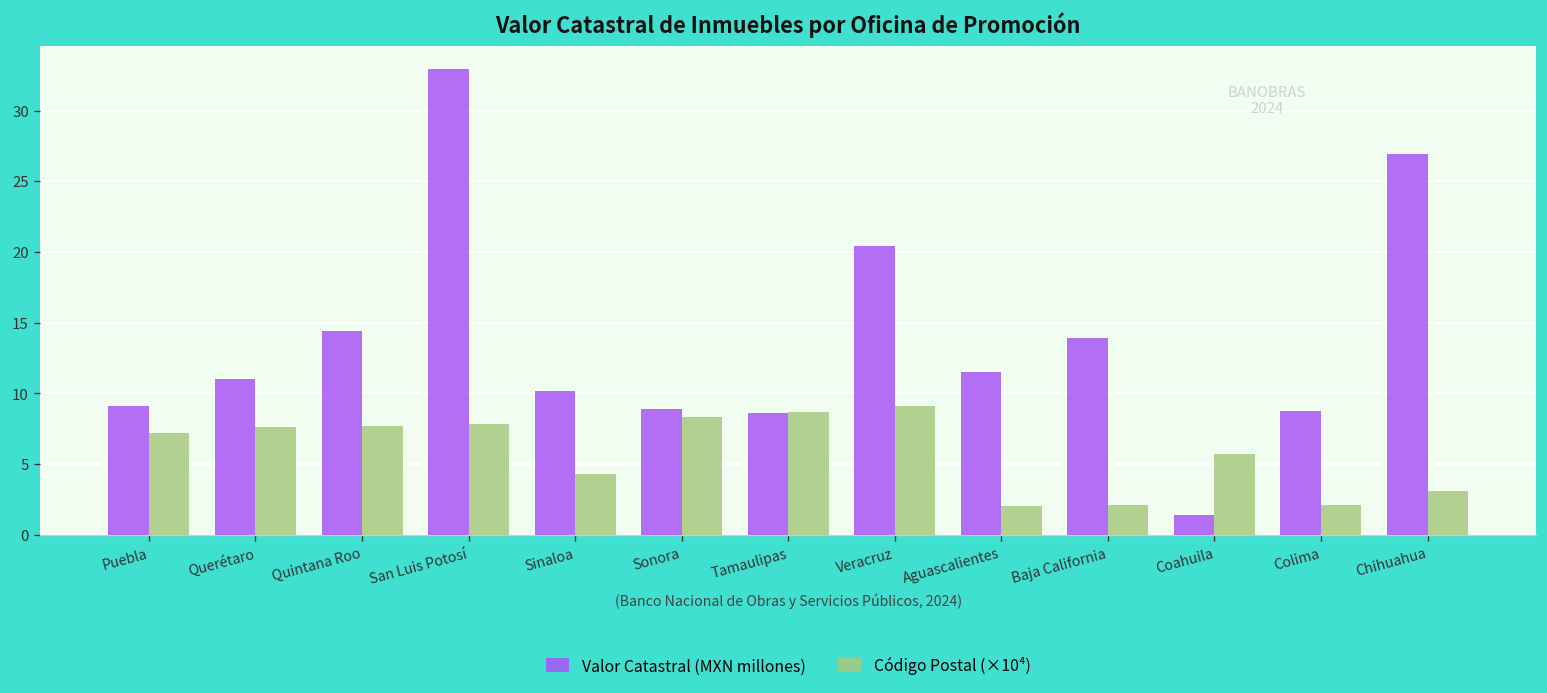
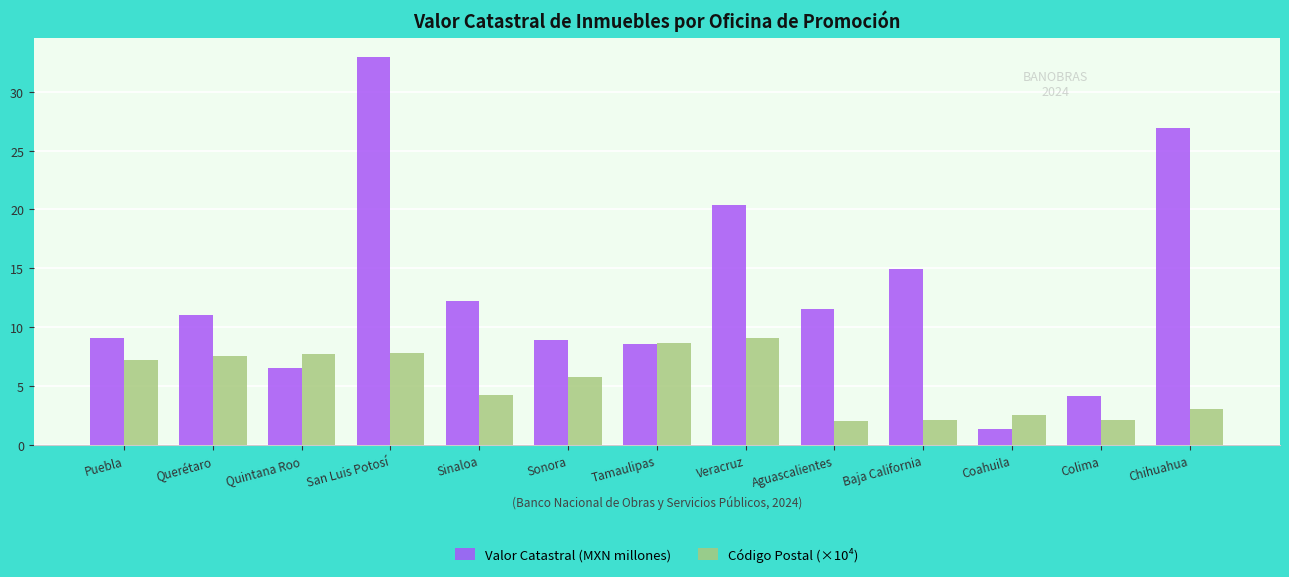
  {
    "Valor Catastral (MXN millones)": {
      "Puebla": 9.1,
      "Querétaro": 11.0,
-     "Quintana Roo": 14.4,
+     "Quintana Roo": 6.6,
      "San Luis Potosí": 32.9,
-     "Sinaloa": 10.2,
+     "Sinaloa": 12.2,
      "Sonora": 8.9,
      "Tamaulipas": 8.6,
      "Veracruz": 20.4,
      "Aguascalientes": 11.5,
-     "Baja California": 13.9,
+     "Baja California": 14.9,
      "Coahuila": 1.4,
-     "Colima": 8.7,
+     "Colima": 4.2,
      "Chihuahua": 26.9
    },
    "Código Postal (×10⁴)": {
      "Puebla": 7.2,
      "Querétaro": 7.6,
      "Quintana Roo": 7.7,
      "San Luis Potosí": 7.8,
      "Sinaloa": 4.3,
-     "Sonora": 8.3,
+     "Sonora": 5.8,
      "Tamaulipas": 8.7,
      "Veracruz": 9.1,
      "Aguascalientes": 2.0,
      "Baja California": 2.1,
-     "Coahuila": 5.7,
+     "Coahuila": 2.5,
      "Colima": 2.1,
      "Chihuahua": 3.1
    }
  }
